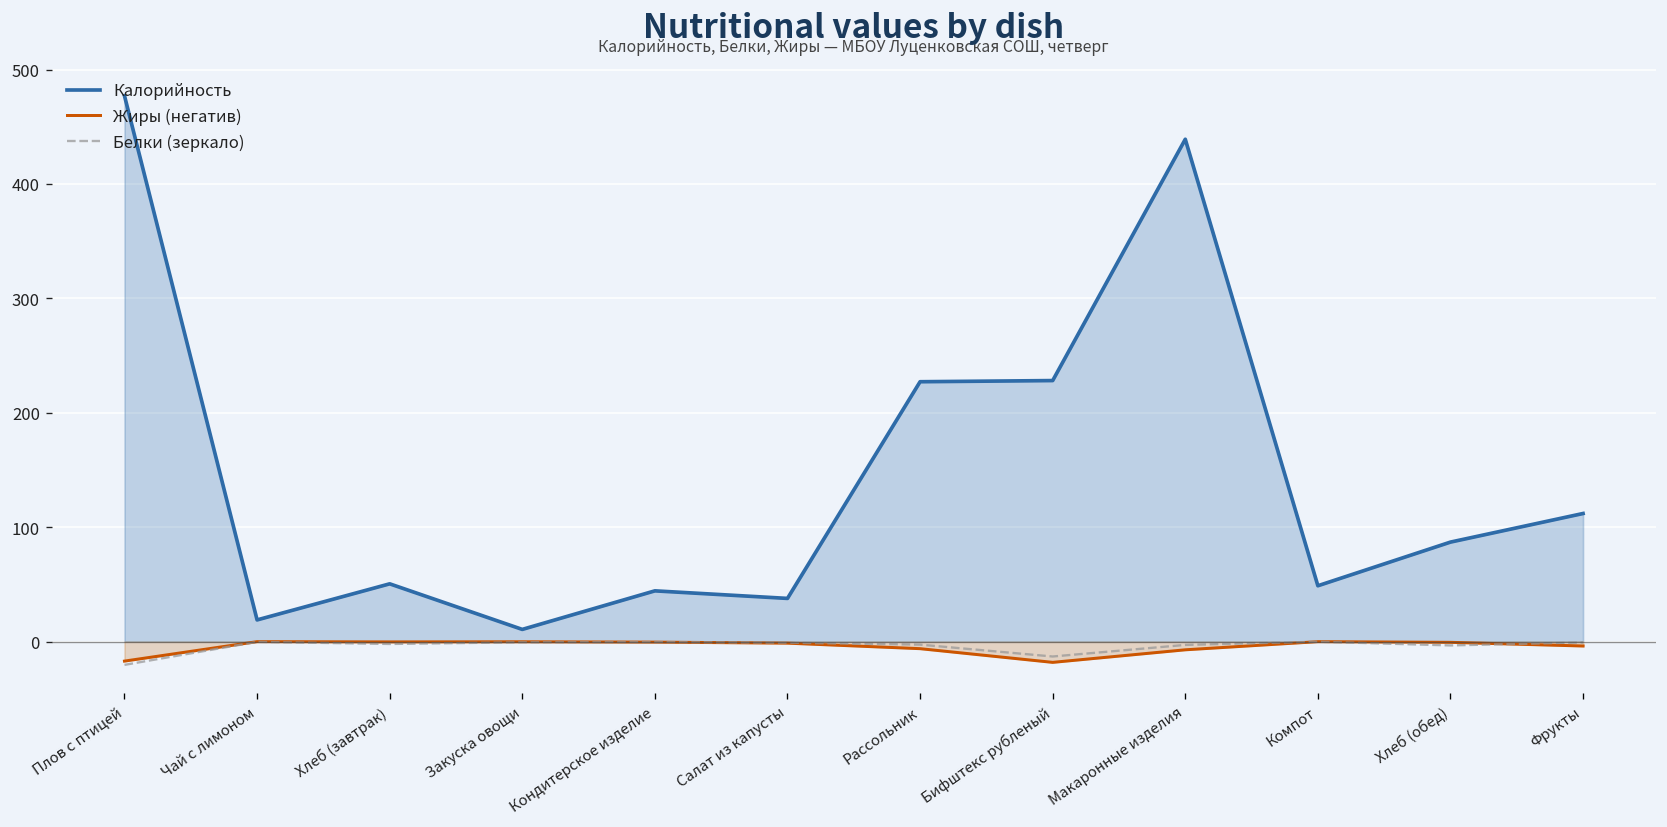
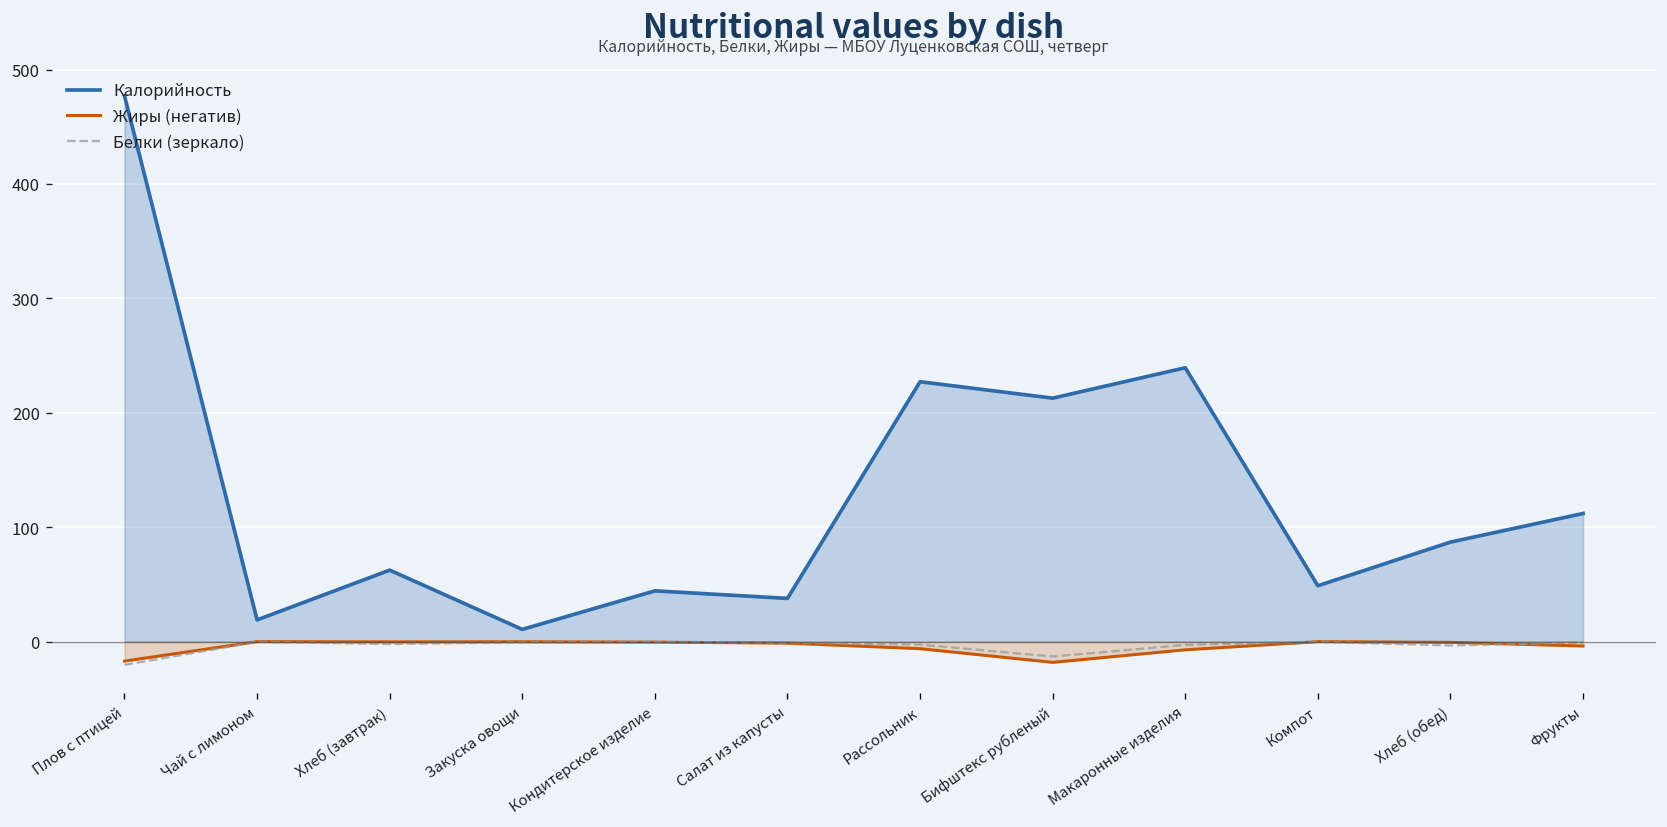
  {
    "Калорийность": {
      "Плов с птицей": 480,
      "Чай с лимоном": 20,
-     "Хлеб (завтрак)": 50,
+     "Хлеб (завтрак)": 60,
      "Закуска овощи": 10,
      "Кондитерское изделие": 40,
      "Салат из капусты": 40,
      "Рассольник": 230,
-     "Бифштекс рубленый": 230,
-     "Макаронные изделия": 440,
+     "Бифштекс рубленый": 210,
+     "Макаронные изделия": 240,
      "Компот": 50,
      "Хлеб (обед)": 90,
      "Фрукты": 110
    },
    "Жиры (негатив)": {
      "Плов с птицей": -20,
      "Рассольник": -10,
      "Бифштекс рубленый": -20,
      "Макаронные изделия": -10,
      "Фрукты": 0
    },
    "Белки (зеркало)": {
      "Плов с птицей": -20,
      "Бифштекс рубленый": -10,
      "Макаронные изделия": 0,
      "Хлеб (обед)": 0
    }
  }
